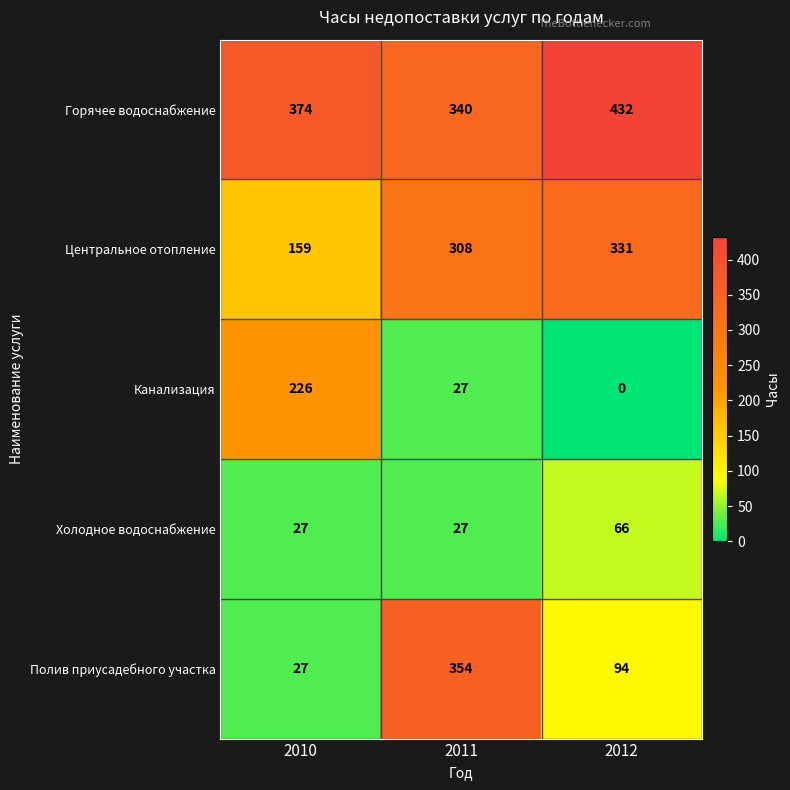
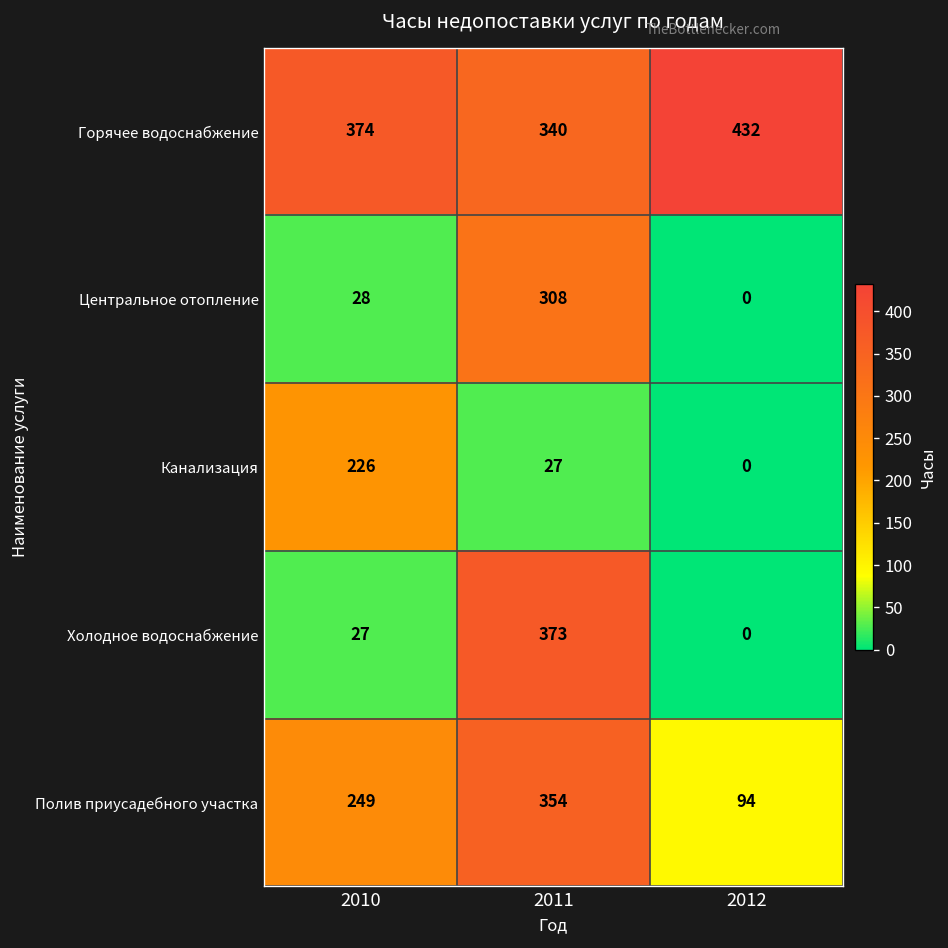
  {
    "Горячее водоснабжение": {
      "2010": 374,
      "2011": 340,
      "2012": 432
    },
    "Центральное отопление": {
-     "2010": 159,
+     "2010": 28,
      "2011": 308,
-     "2012": 331
+     "2012": 0
    },
    "Канализация": {
      "2010": 226,
      "2011": 27,
      "2012": 0
    },
    "Холодное водоснабжение": {
      "2010": 27,
-     "2011": 27,
-     "2012": 66
+     "2011": 373,
+     "2012": 0
    },
    "Полив приусадебного участка": {
-     "2010": 27,
+     "2010": 249,
      "2011": 354,
      "2012": 94
    }
  }
